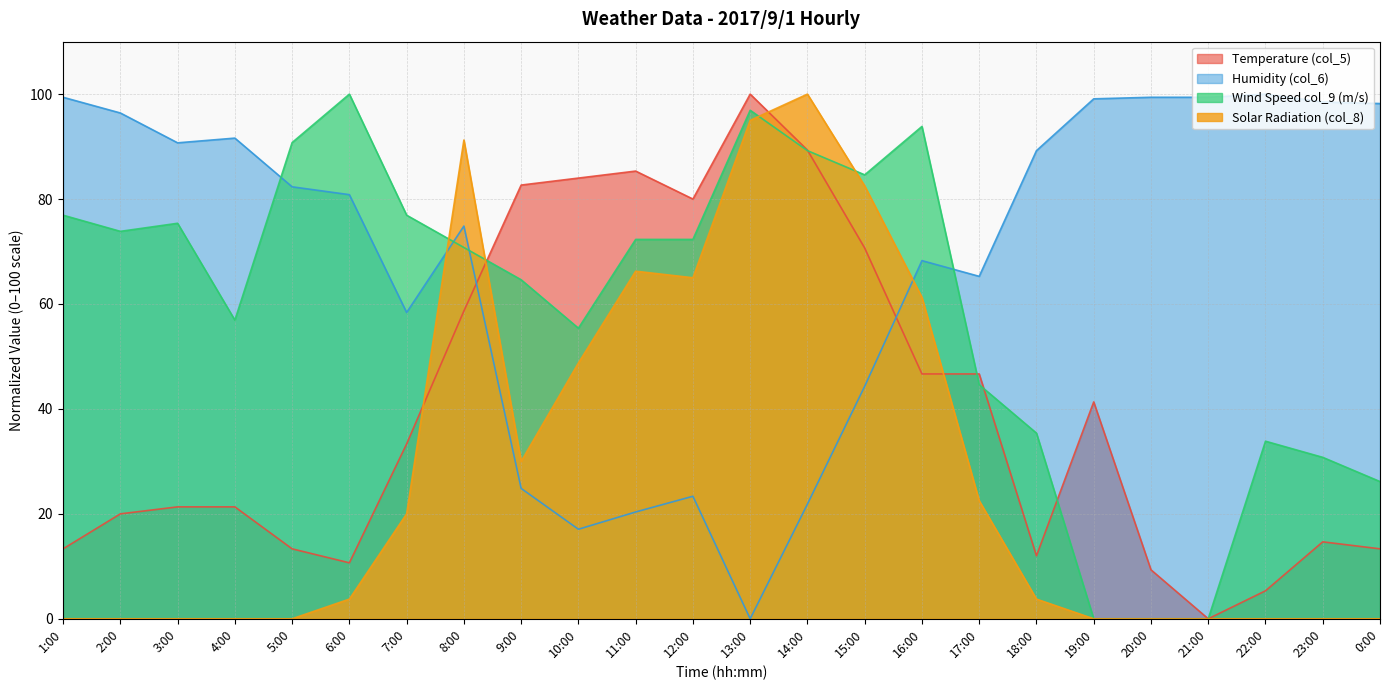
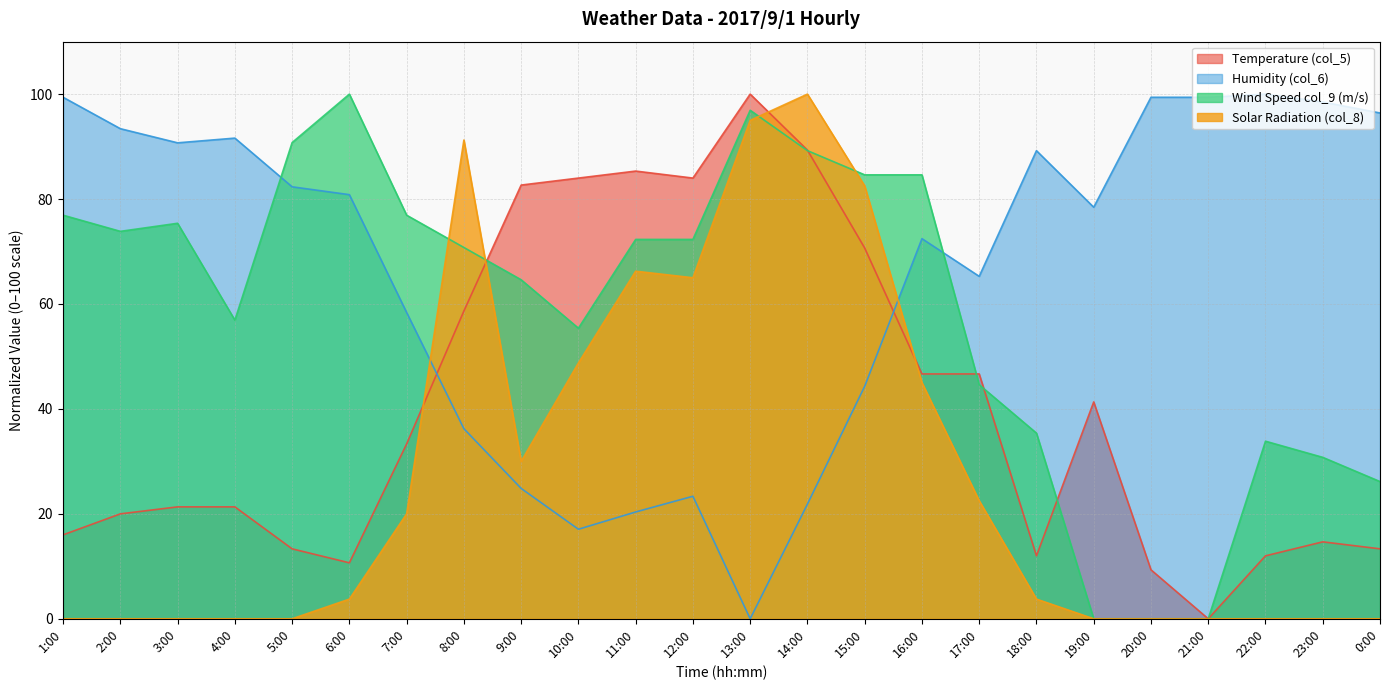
  {
    "Temperature (col_5)": {
-     "1:00": 13,
+     "1:00": 16,
      "2:00": 20,
      "3:00": 21,
      "4:00": 21,
      "5:00": 13,
      "6:00": 11,
      "7:00": 33,
      "8:00": 59,
      "9:00": 83,
      "10:00": 84,
      "11:00": 85,
-     "12:00": 80,
+     "12:00": 84,
      "13:00": 100,
      "15:00": 71,
      "16:00": 47,
      "17:00": 47,
      "18:00": 12,
      "19:00": 41,
      "20:00": 9,
-     "22:00": 5,
+     "22:00": 12,
      "23:00": 15,
      "0:00": 13
    },
    "Humidity (col_6)": {
      "1:00": 99,
-     "2:00": 96,
+     "2:00": 93,
      "3:00": 91,
      "4:00": 92,
      "5:00": 82,
      "6:00": 81,
      "7:00": 58,
-     "8:00": 75,
+     "8:00": 36,
      "9:00": 25,
      "10:00": 17,
      "11:00": 20,
      "12:00": 23,
      "13:00": 0,
      "14:00": 22,
      "15:00": 44,
-     "16:00": 68,
+     "16:00": 72,
      "17:00": 65,
      "18:00": 89,
-     "19:00": 99,
+     "19:00": 78,
      "20:00": 99,
-     "0:00": 98
+     "0:00": 96
    },
    "Wind Speed col_9 (m/s)": {
      "1:00": 77,
      "2:00": 74,
      "3:00": 75,
      "4:00": 57,
      "5:00": 91,
      "6:00": 100,
      "7:00": 77,
      "8:00": 71,
      "9:00": 65,
      "10:00": 55,
      "11:00": 72,
      "12:00": 72,
      "13:00": 97,
      "15:00": 85,
-     "16:00": 94,
+     "16:00": 85,
      "17:00": 45,
      "18:00": 35,
      "22:00": 34,
      "23:00": 31,
      "0:00": 26
    },
    "Solar Radiation (col_8)": {
      "1:00": 0,
      "2:00": 0,
      "3:00": 0,
      "4:00": 0,
      "5:00": 0,
      "6:00": 4,
      "7:00": 20,
      "8:00": 91,
      "9:00": 30,
      "10:00": 49,
      "11:00": 66,
      "12:00": 65,
      "13:00": 95,
      "14:00": 100,
      "15:00": 83,
-     "16:00": 61,
+     "16:00": 45,
      "17:00": 22,
      "18:00": 4,
      "22:00": 0,
      "23:00": 0,
      "0:00": 0
    }
  }
